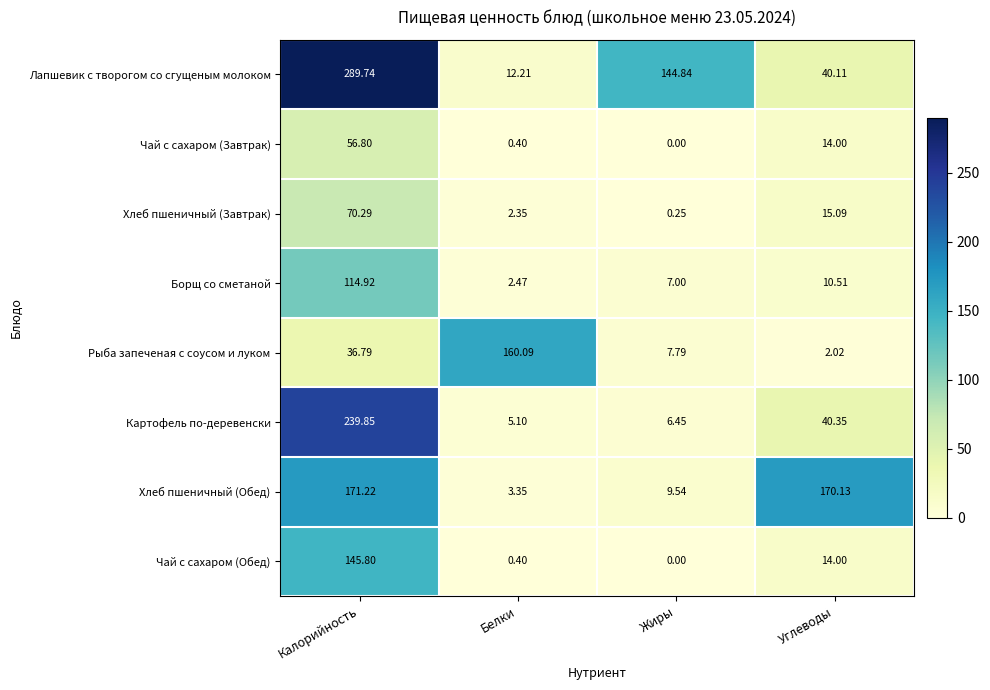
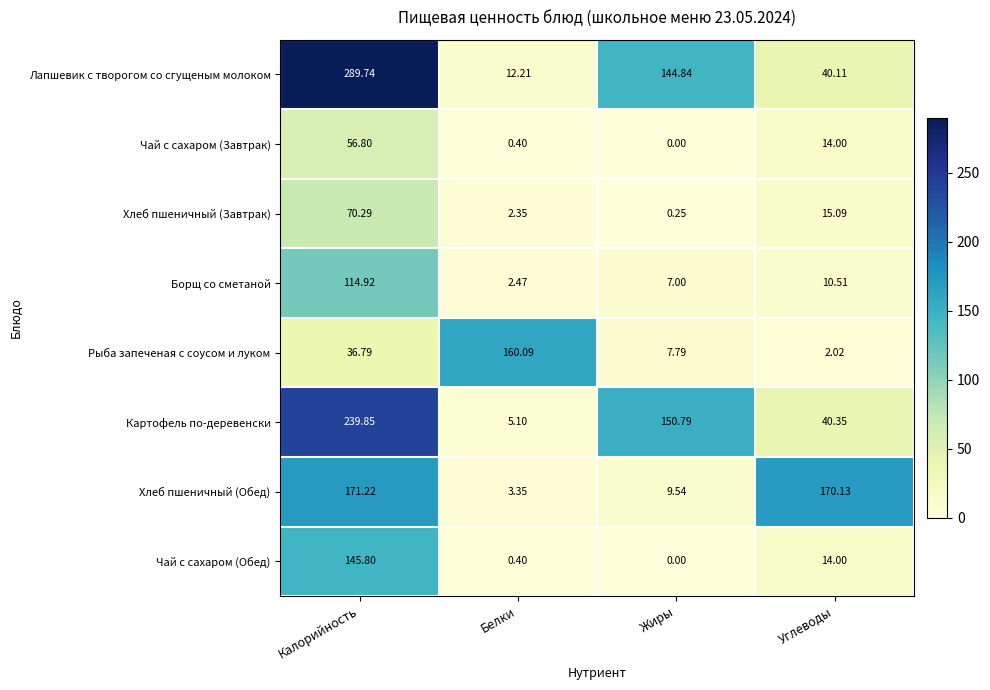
  {
    "Лапшевик с творогом со сгущеным молоком": {
      "Калорийность": 289.74,
      "Белки": 12.21,
      "Жиры": 144.84,
      "Углеводы": 40.11
    },
    "Чай с сахаром (Завтрак)": {
      "Калорийность": 56.80,
      "Белки": 0.40,
      "Жиры": 0.00,
      "Углеводы": 14.00
    },
    "Хлеб пшеничный (Завтрак)": {
      "Калорийность": 70.29,
      "Белки": 2.35,
      "Жиры": 0.25,
      "Углеводы": 15.09
    },
    "Борщ со сметаной": {
      "Калорийность": 114.92,
      "Белки": 2.47,
      "Жиры": 7.00,
      "Углеводы": 10.51
    },
    "Рыба запеченая с соусом и луком": {
      "Калорийность": 36.79,
      "Белки": 160.09,
      "Жиры": 7.79,
      "Углеводы": 2.02
    },
    "Картофель по-деревенски": {
      "Калорийность": 239.85,
      "Белки": 5.10,
-     "Жиры": 6.45,
+     "Жиры": 150.79,
      "Углеводы": 40.35
    },
    "Хлеб пшеничный (Обед)": {
      "Калорийность": 171.22,
      "Белки": 3.35,
      "Жиры": 9.54,
      "Углеводы": 170.13
    },
    "Чай с сахаром (Обед)": {
      "Калорийность": 145.80,
      "Белки": 0.40,
      "Жиры": 0.00,
      "Углеводы": 14.00
    }
  }
